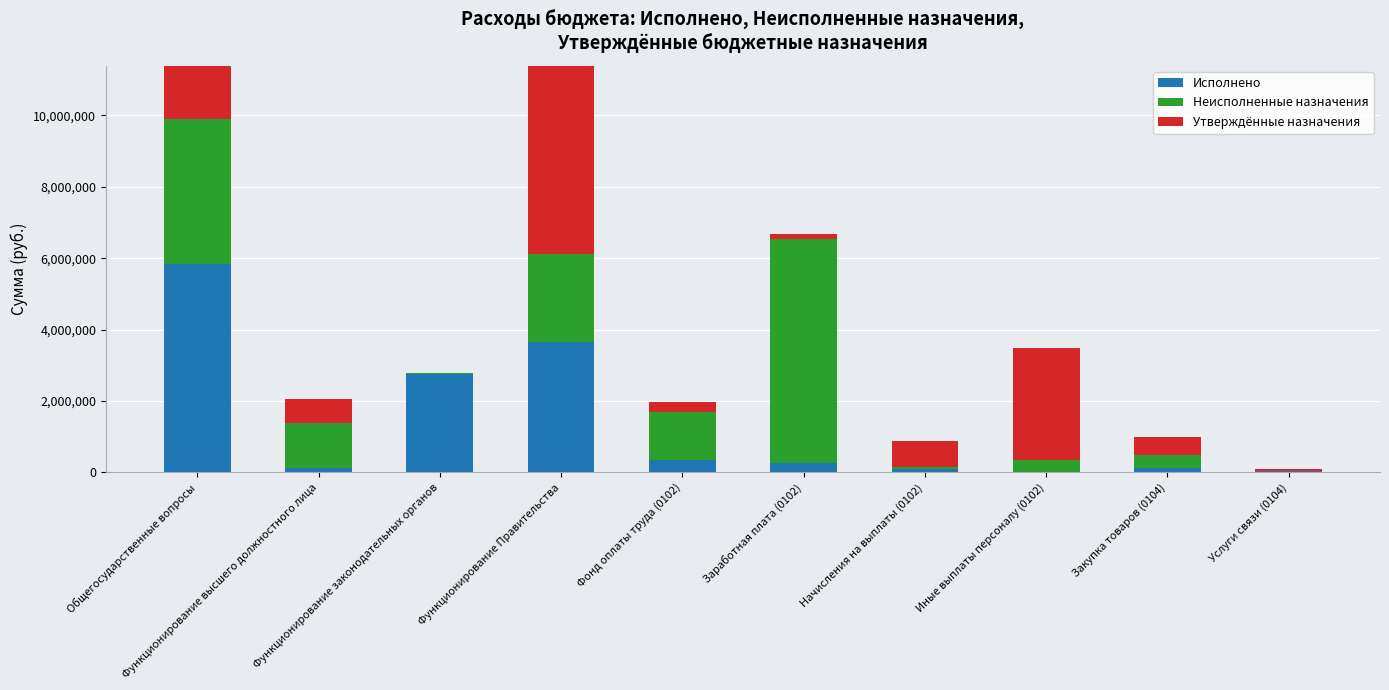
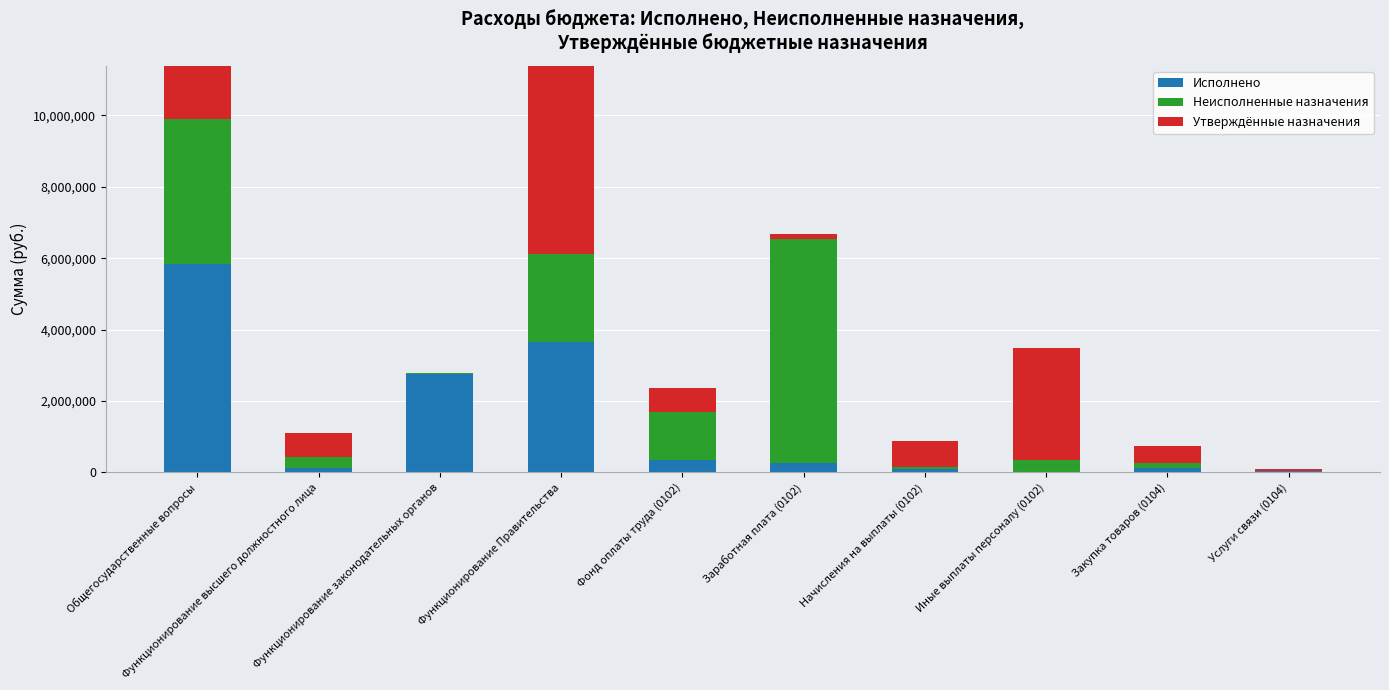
  {
    "Исполнено": {
      "Общегосударственные вопросы": "5,800,000",
      "Функционирование высшего должностного лица": "100,000",
      "Функционирование законодательных органов": "2,800,000",
      "Функционирование Правительства": "3,700,000",
      "Фонд оплаты труда (0102)": "400,000",
      "Заработная плата (0102)": "300,000",
      "Начисления на выплаты (0102)": "100,000",
      "Закупка товаров (0104)": "100,000"
    },
    "Неисполненные назначения": {
      "Общегосударственные вопросы": "4,100,000",
-     "Функционирование высшего должностного лица": "1,200,000",
+     "Функционирование высшего должностного лица": "300,000",
      "Функционирование Правительства": "2,500,000",
      "Фонд оплаты труда (0102)": "1,400,000",
      "Заработная плата (0102)": "6,300,000",
      "Начисления на выплаты (0102)": "100,000",
      "Иные выплаты персоналу (0102)": "400,000",
-     "Закупка товаров (0104)": "400,000"
+     "Закупка товаров (0104)": "100,000"
    },
    "Утверждённые назначения": {
      "Функционирование высшего должностного лица": "700,000",
-     "Фонд оплаты труда (0102)": "300,000",
+     "Фонд оплаты труда (0102)": "700,000",
      "Заработная плата (0102)": "100,000",
      "Начисления на выплаты (0102)": "700,000",
      "Иные выплаты персоналу (0102)": "3,100,000",
      "Закупка товаров (0104)": "500,000"
    }
  }
